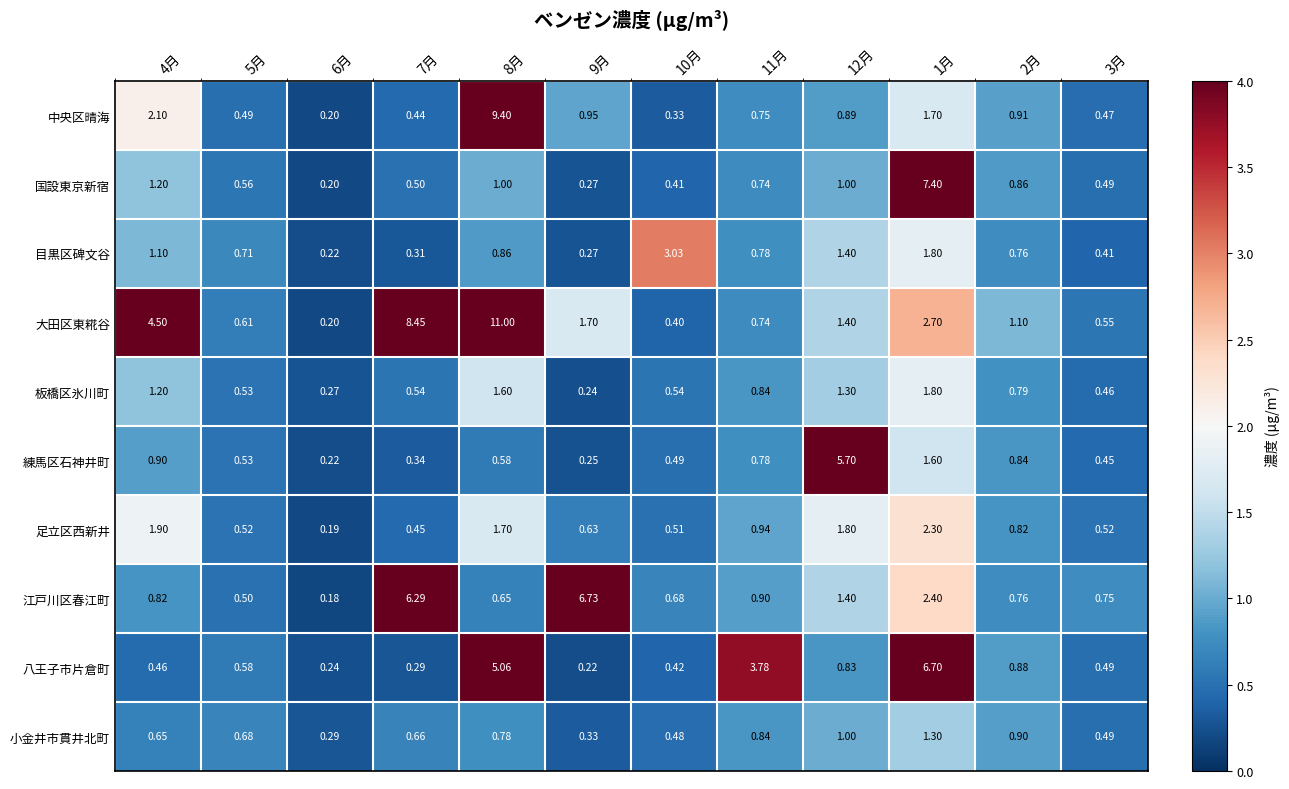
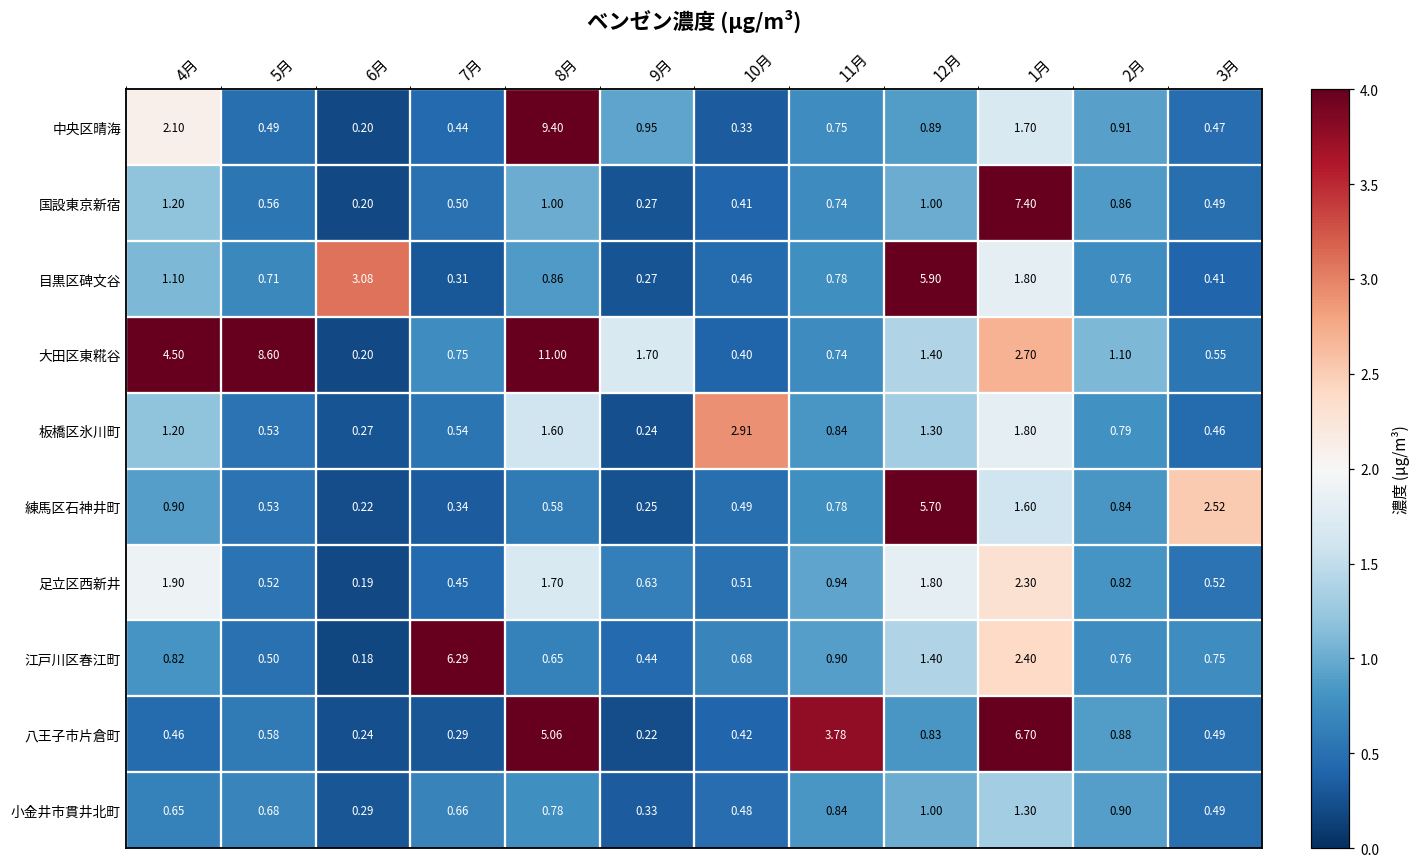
  {
    "中央区晴海": {
      "4月": 2.10,
      "5月": 0.49,
      "6月": 0.20,
      "7月": 0.44,
      "8月": 9.40,
      "9月": 0.95,
      "10月": 0.33,
      "11月": 0.75,
      "12月": 0.89,
      "1月": 1.70,
      "2月": 0.91,
      "3月": 0.47
    },
    "国設東京新宿": {
      "4月": 1.20,
      "5月": 0.56,
      "6月": 0.20,
      "7月": 0.50,
      "8月": 1.00,
      "9月": 0.27,
      "10月": 0.41,
      "11月": 0.74,
      "12月": 1.00,
      "1月": 7.40,
      "2月": 0.86,
      "3月": 0.49
    },
    "目黒区碑文谷": {
      "4月": 1.10,
      "5月": 0.71,
-     "6月": 0.22,
+     "6月": 3.08,
      "7月": 0.31,
      "8月": 0.86,
      "9月": 0.27,
-     "10月": 3.03,
+     "10月": 0.46,
      "11月": 0.78,
-     "12月": 1.40,
+     "12月": 5.90,
      "1月": 1.80,
      "2月": 0.76,
      "3月": 0.41
    },
    "大田区東糀谷": {
      "4月": 4.50,
-     "5月": 0.61,
+     "5月": 8.60,
      "6月": 0.20,
-     "7月": 8.45,
+     "7月": 0.75,
      "8月": 11.00,
      "9月": 1.70,
      "10月": 0.40,
      "11月": 0.74,
      "12月": 1.40,
      "1月": 2.70,
      "2月": 1.10,
      "3月": 0.55
    },
    "板橋区氷川町": {
      "4月": 1.20,
      "5月": 0.53,
      "6月": 0.27,
      "7月": 0.54,
      "8月": 1.60,
      "9月": 0.24,
-     "10月": 0.54,
+     "10月": 2.91,
      "11月": 0.84,
      "12月": 1.30,
      "1月": 1.80,
      "2月": 0.79,
      "3月": 0.46
    },
    "練馬区石神井町": {
      "4月": 0.90,
      "5月": 0.53,
      "6月": 0.22,
      "7月": 0.34,
      "8月": 0.58,
      "9月": 0.25,
      "10月": 0.49,
      "11月": 0.78,
      "12月": 5.70,
      "1月": 1.60,
      "2月": 0.84,
-     "3月": 0.45
+     "3月": 2.52
    },
    "足立区西新井": {
      "4月": 1.90,
      "5月": 0.52,
      "6月": 0.19,
      "7月": 0.45,
      "8月": 1.70,
      "9月": 0.63,
      "10月": 0.51,
      "11月": 0.94,
      "12月": 1.80,
      "1月": 2.30,
      "2月": 0.82,
      "3月": 0.52
    },
    "江戸川区春江町": {
      "4月": 0.82,
      "5月": 0.50,
      "6月": 0.18,
      "7月": 6.29,
      "8月": 0.65,
-     "9月": 6.73,
+     "9月": 0.44,
      "10月": 0.68,
      "11月": 0.90,
      "12月": 1.40,
      "1月": 2.40,
      "2月": 0.76,
      "3月": 0.75
    },
    "八王子市片倉町": {
      "4月": 0.46,
      "5月": 0.58,
      "6月": 0.24,
      "7月": 0.29,
      "8月": 5.06,
      "9月": 0.22,
      "10月": 0.42,
      "11月": 3.78,
      "12月": 0.83,
      "1月": 6.70,
      "2月": 0.88,
      "3月": 0.49
    },
    "小金井市貫井北町": {
      "4月": 0.65,
      "5月": 0.68,
      "6月": 0.29,
      "7月": 0.66,
      "8月": 0.78,
      "9月": 0.33,
      "10月": 0.48,
      "11月": 0.84,
      "12月": 1.00,
      "1月": 1.30,
      "2月": 0.90,
      "3月": 0.49
    }
  }
